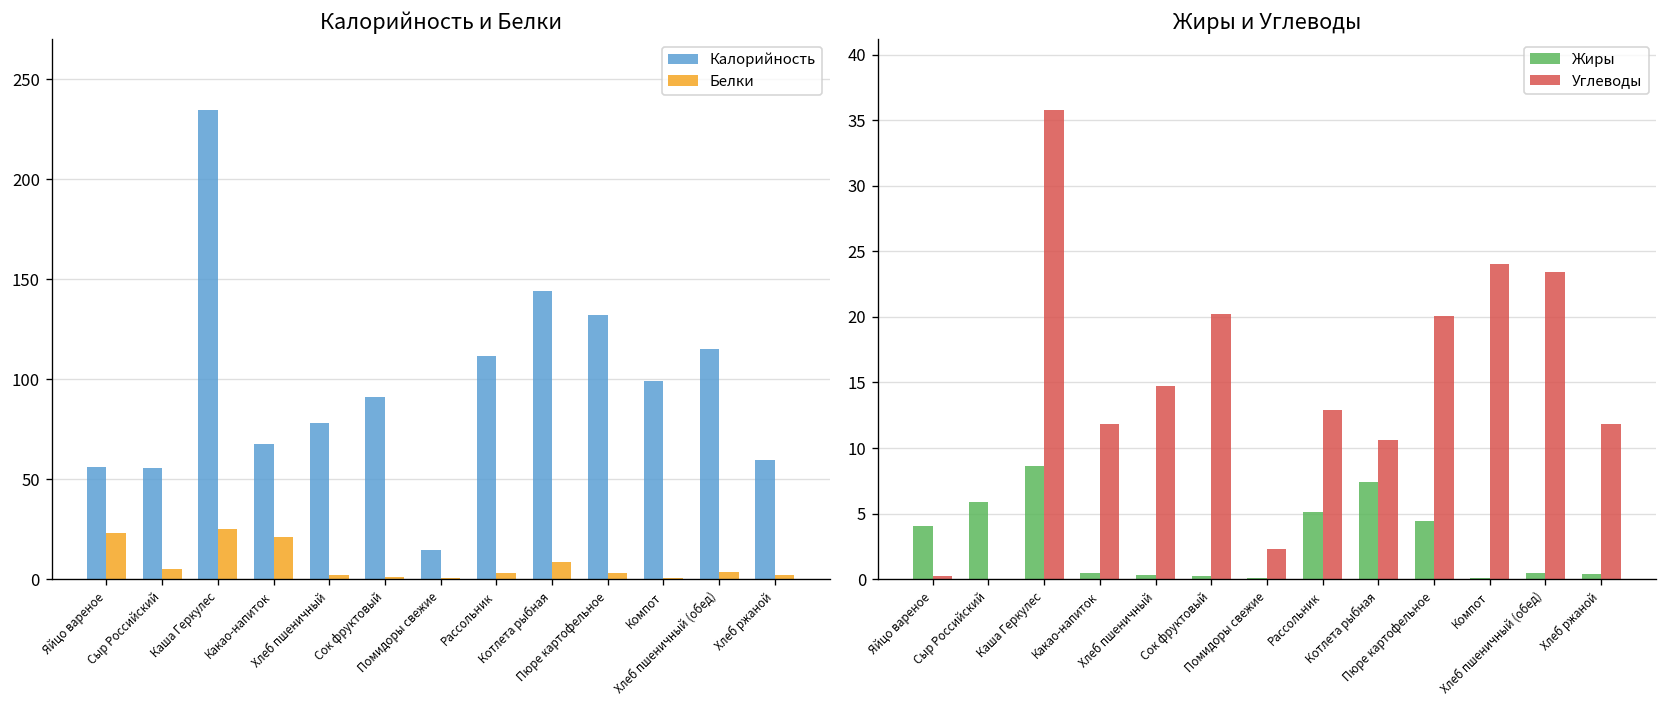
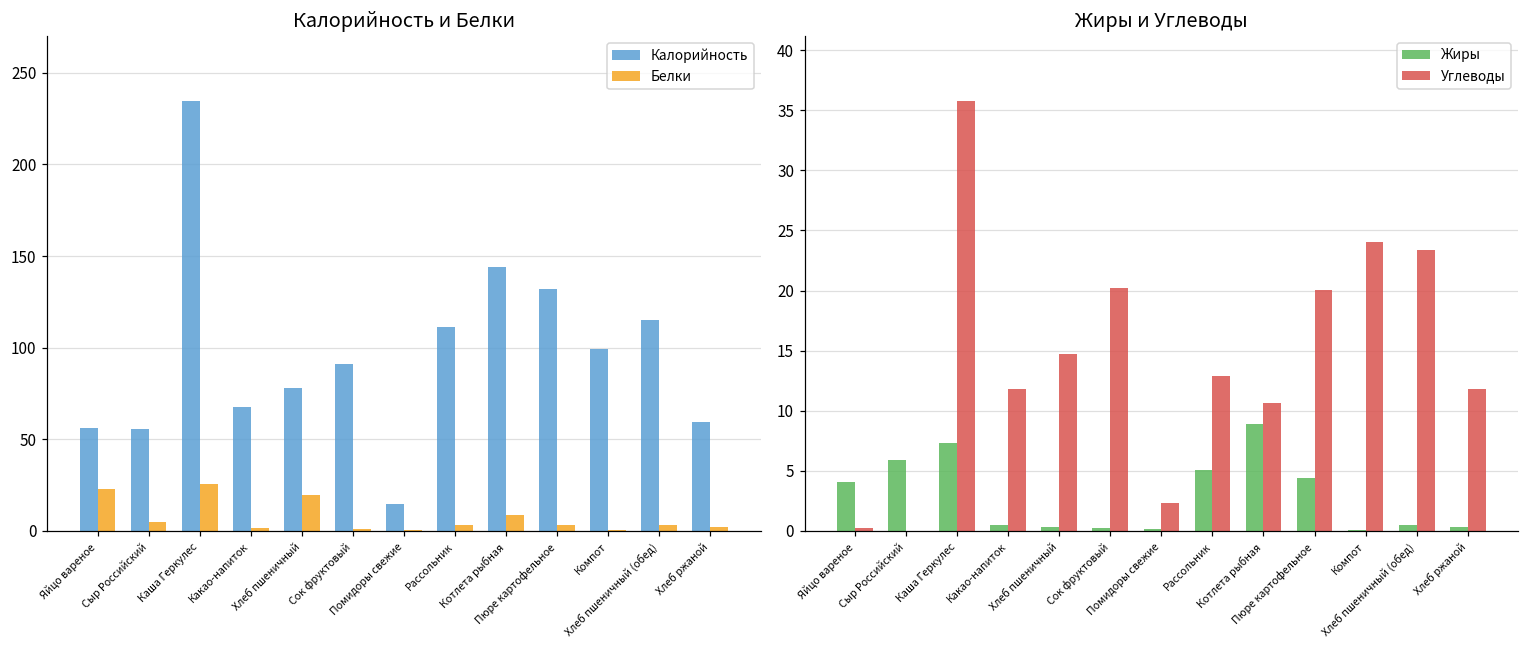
  {
    "Калорийность и Белки": {
      "Калорийность": {
        "Яйцо вареное": 56,
        "Сыр Российский": 56,
        "Каша Геркулес": 235,
        "Какао-напиток": 68,
        "Хлеб пшеничный": 78,
        "Сок фруктовый": 91,
        "Помидоры свежие": 14,
        "Рассольник": 111,
        "Котлета рыбная": 144,
        "Пюре картофельное": 132,
        "Компот": 99,
        "Хлеб пшеничный (обед)": 115,
        "Хлеб ржаной": 59
      },
      "Белки": {
        "Яйцо вареное": 23,
        "Сыр Российский": 5,
        "Каша Геркулес": 25,
-       "Какао-напиток": 21,
-       "Хлеб пшеничный": 2,
+       "Какао-напиток": 2,
+       "Хлеб пшеничный": 20,
        "Рассольник": 3,
        "Котлета рыбная": 9,
        "Пюре картофельное": 3,
        "Хлеб пшеничный (обед)": 3,
        "Хлеб ржаной": 2
      }
    },
    "Жиры и Углеводы": {
      "Жиры": {
        "Яйцо вареное": 4.0,
        "Сыр Российский": 5.9,
-       "Каша Геркулес": 8.7,
+       "Каша Геркулес": 7.3,
        "Какао-напиток": 0.5,
        "Хлеб пшеничный": 0.3,
        "Рассольник": 5.1,
-       "Котлета рыбная": 7.4,
+       "Котлета рыбная": 8.9,
        "Пюре картофельное": 4.4,
        "Хлеб пшеничный (обед)": 0.5,
        "Хлеб ржаной": 0.4
      },
      "Углеводы": {
        "Яйцо вареное": 0.3,
        "Сыр Российский": 0.0,
        "Каша Геркулес": 35.8,
        "Какао-напиток": 11.8,
        "Хлеб пшеничный": 14.7,
        "Сок фруктовый": 20.2,
        "Помидоры свежие": 2.3,
        "Рассольник": 12.9,
        "Котлета рыбная": 10.6,
        "Пюре картофельное": 20.0,
        "Компот": 24.0,
        "Хлеб пшеничный (обед)": 23.4,
        "Хлеб ржаной": 11.8
      }
    }
  }
